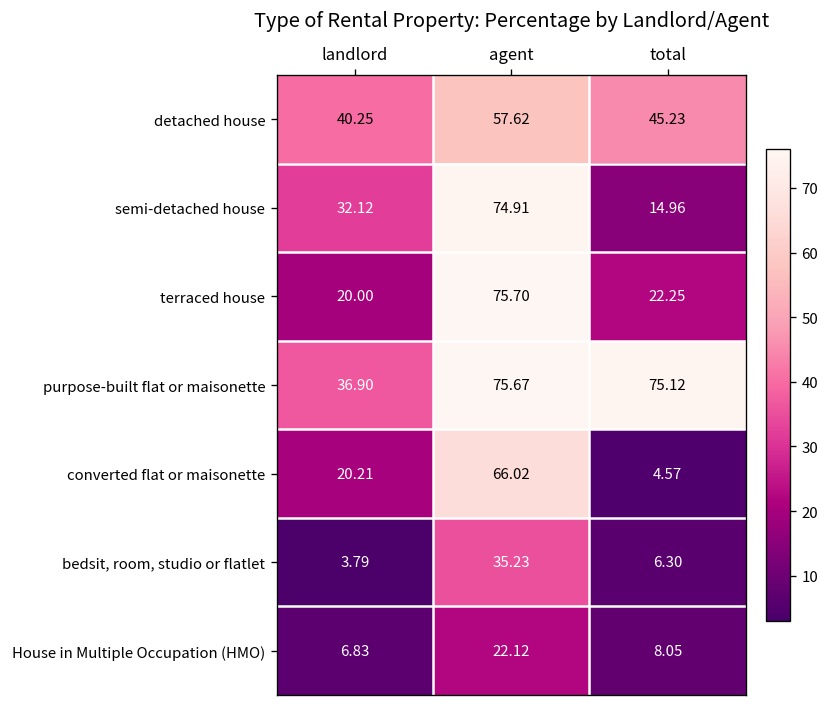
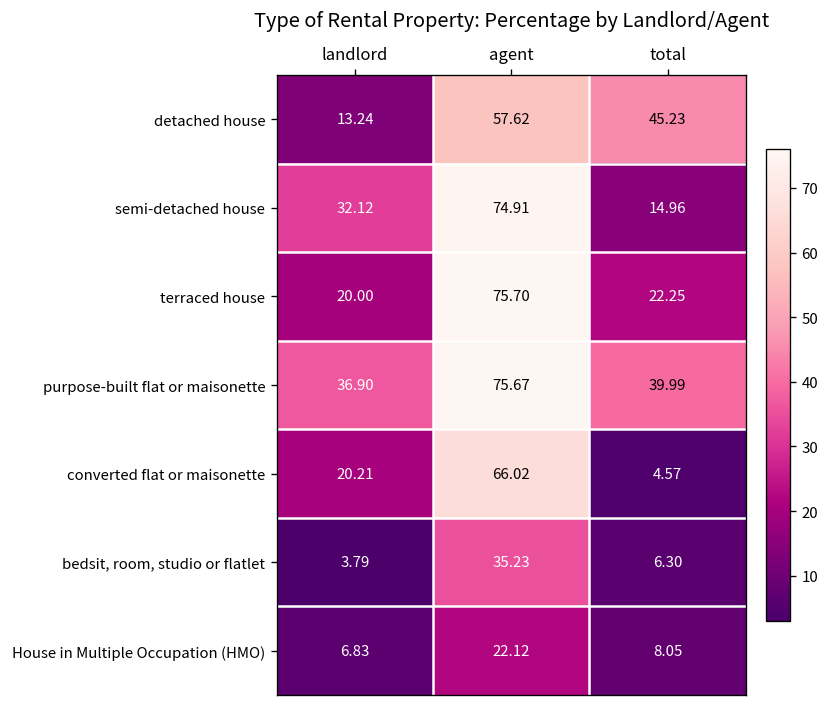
  {
    "detached house": {
-     "landlord": 40.25,
+     "landlord": 13.24,
      "agent": 57.62,
      "total": 45.23
    },
    "semi-detached house": {
      "landlord": 32.12,
      "agent": 74.91,
      "total": 14.96
    },
    "terraced house": {
      "landlord": 20.00,
      "agent": 75.70,
      "total": 22.25
    },
    "purpose-built flat or maisonette": {
      "landlord": 36.90,
      "agent": 75.67,
-     "total": 75.12
+     "total": 39.99
    },
    "converted flat or maisonette": {
      "landlord": 20.21,
      "agent": 66.02,
      "total": 4.57
    },
    "bedsit, room, studio or flatlet": {
      "landlord": 3.79,
      "agent": 35.23,
      "total": 6.30
    },
    "House in Multiple Occupation (HMO)": {
      "landlord": 6.83,
      "agent": 22.12,
      "total": 8.05
    }
  }
